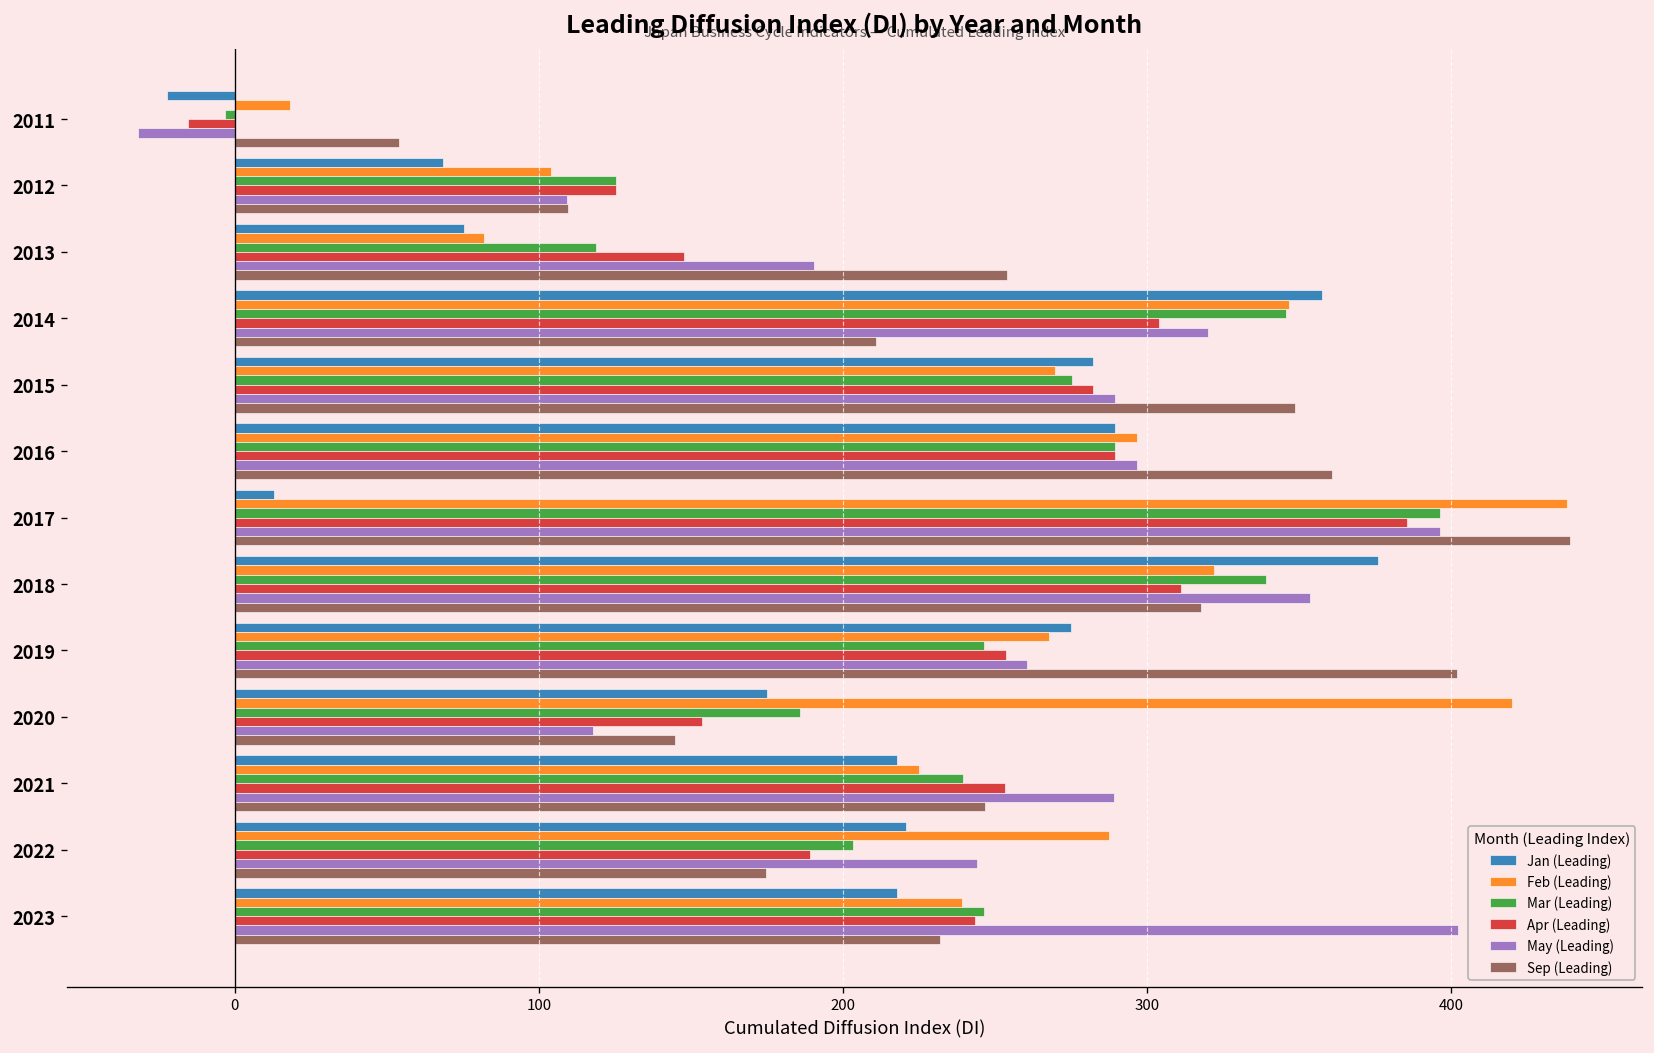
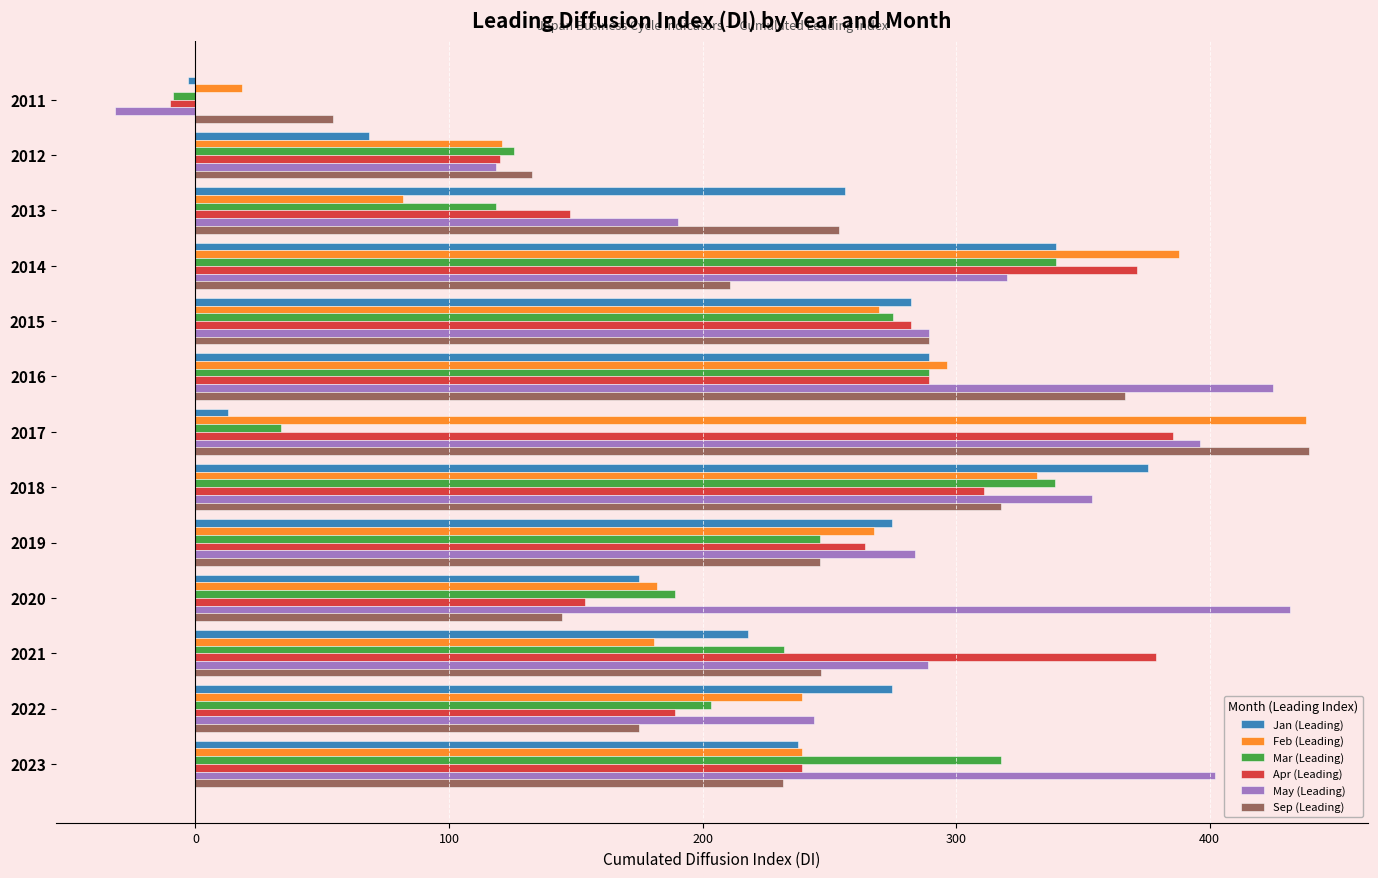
  {
    "Jan (Leading)": {
-     "2011": -22,
+     "2011": -3,
      "2012": 68,
-     "2013": 75,
-     "2014": 357,
+     "2013": 256,
+     "2014": 340,
      "2015": 282,
      "2016": 290,
      "2017": 13,
      "2018": 376,
      "2019": 275,
      "2020": 175,
      "2021": 218,
-     "2022": 221,
-     "2023": 218
+     "2022": 275,
+     "2023": 238
    },
    "Feb (Leading)": {
      "2011": 18,
-     "2012": 104,
+     "2012": 121,
      "2013": 82,
-     "2014": 347,
+     "2014": 388,
      "2015": 270,
      "2016": 297,
      "2017": 438,
-     "2018": 322,
+     "2018": 332,
      "2019": 268,
-     "2020": 420,
-     "2021": 225,
-     "2022": 287,
+     "2020": 182,
+     "2021": 181,
+     "2022": 239,
      "2023": 239
    },
    "Mar (Leading)": {
-     "2011": -3,
+     "2011": -9,
      "2012": 126,
      "2013": 119,
-     "2014": 346,
+     "2014": 340,
      "2015": 275,
      "2016": 290,
-     "2017": 396,
+     "2017": 34,
      "2018": 339,
      "2019": 246,
-     "2020": 186,
-     "2021": 240,
+     "2020": 189,
+     "2021": 232,
      "2022": 203,
-     "2023": 246
+     "2023": 318
    },
    "Apr (Leading)": {
-     "2011": -15,
-     "2012": 126,
+     "2011": -10,
+     "2012": 120,
      "2013": 148,
-     "2014": 304,
+     "2014": 372,
      "2015": 282,
      "2016": 290,
      "2017": 385,
      "2018": 311,
-     "2019": 254,
+     "2019": 264,
      "2020": 154,
-     "2021": 253,
+     "2021": 379,
      "2022": 189,
-     "2023": 244
+     "2023": 239
    },
    "May (Leading)": {
      "2011": -32,
-     "2012": 109,
+     "2012": 118,
      "2013": 190,
      "2014": 320,
      "2015": 289,
-     "2016": 297,
+     "2016": 425,
      "2017": 396,
      "2018": 354,
-     "2019": 261,
-     "2020": 118,
+     "2019": 284,
+     "2020": 432,
      "2021": 289,
      "2022": 244,
      "2023": 402
    },
    "Sep (Leading)": {
      "2011": 54,
-     "2012": 110,
+     "2012": 133,
      "2013": 254,
      "2014": 211,
-     "2015": 349,
-     "2016": 361,
+     "2015": 289,
+     "2016": 367,
      "2017": 439,
      "2018": 318,
-     "2019": 402,
+     "2019": 246,
      "2020": 145,
      "2021": 247,
      "2022": 175,
      "2023": 232
    }
  }
